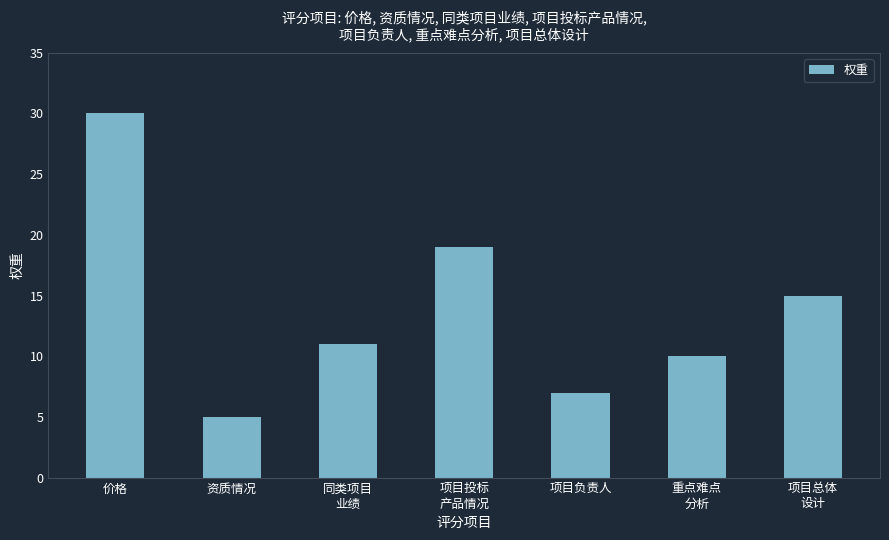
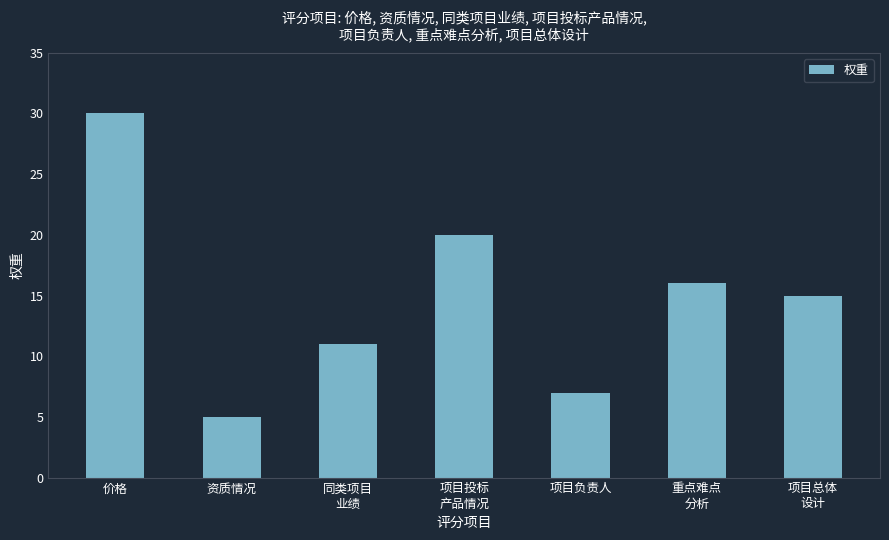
  {
    "价格": 30,
    "资质情况": 5,
    "同类项目 业绩": 11,
-   "项目投标 产品情况": 19,
+   "项目投标 产品情况": 20,
    "项目负责人": 7,
-   "重点难点 分析": 10,
+   "重点难点 分析": 16,
    "项目总体 设计": 15
  }
